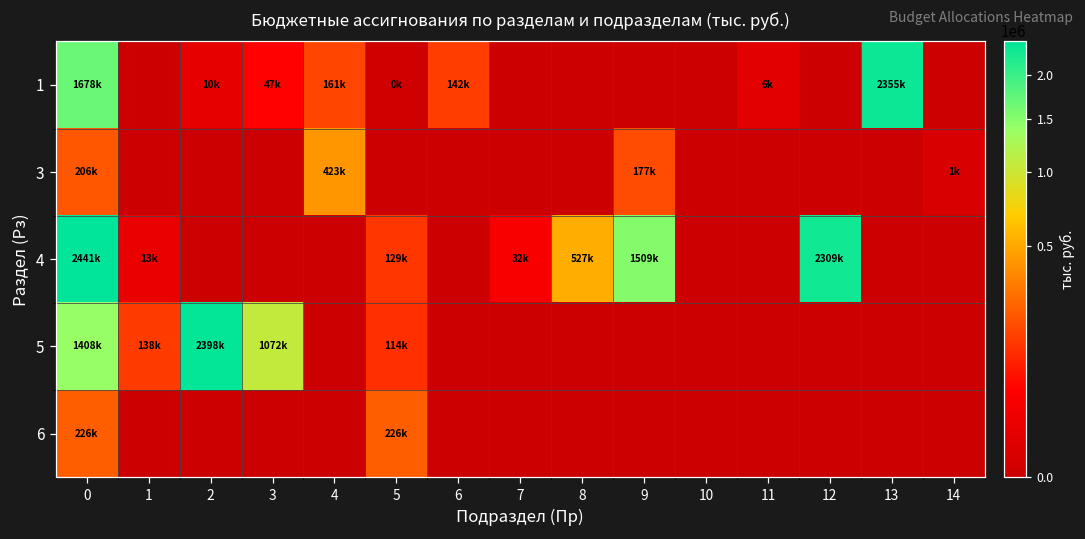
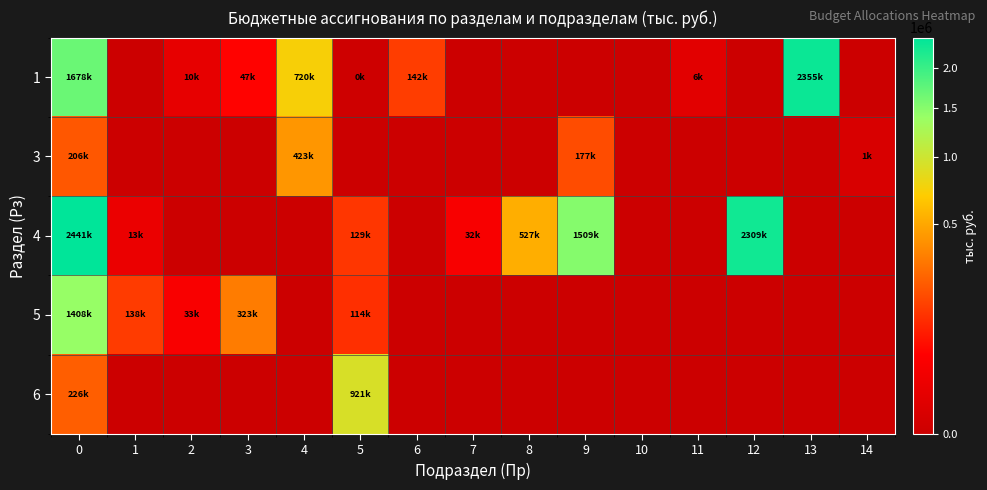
  {
    "1": {
      "0": "1678k",
      "2": "10k",
      "3": "47k",
-     "4": "161k",
+     "4": "720k",
      "5": "0k",
      "6": "142k",
      "11": "6k",
      "13": "2355k"
    },
    "3": {
      "0": "206k",
      "4": "423k",
      "9": "177k",
      "14": "1k"
    },
    "4": {
      "0": "2441k",
      "1": "13k",
      "5": "129k",
      "7": "32k",
      "8": "527k",
      "9": "1509k",
      "12": "2309k"
    },
    "5": {
      "0": "1408k",
      "1": "138k",
-     "2": "2398k",
-     "3": "1072k",
+     "2": "33k",
+     "3": "323k",
      "5": "114k"
    },
    "6": {
      "0": "226k",
-     "5": "226k"
+     "5": "921k"
    }
  }
